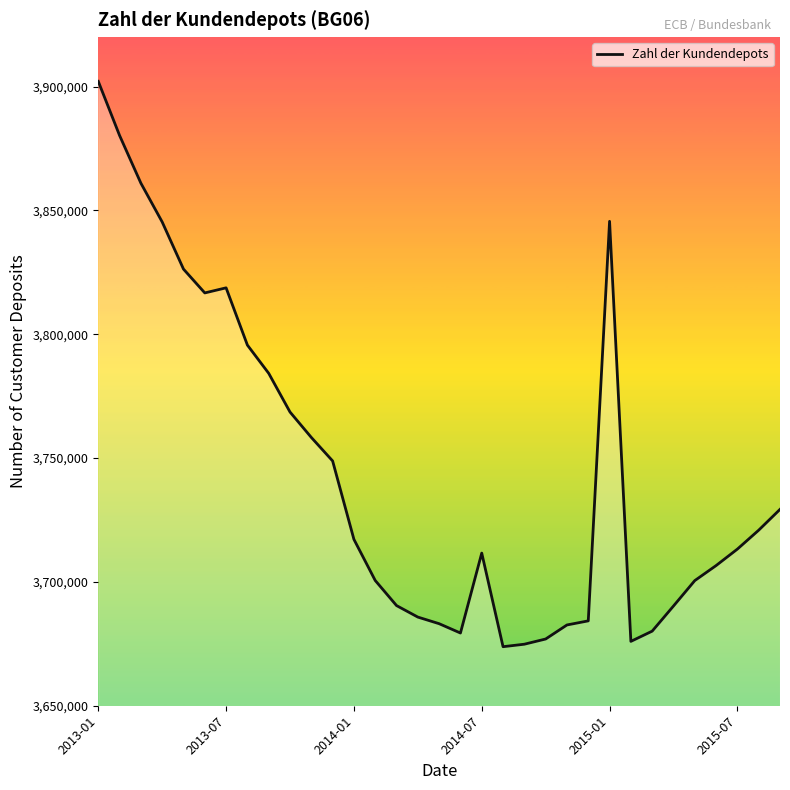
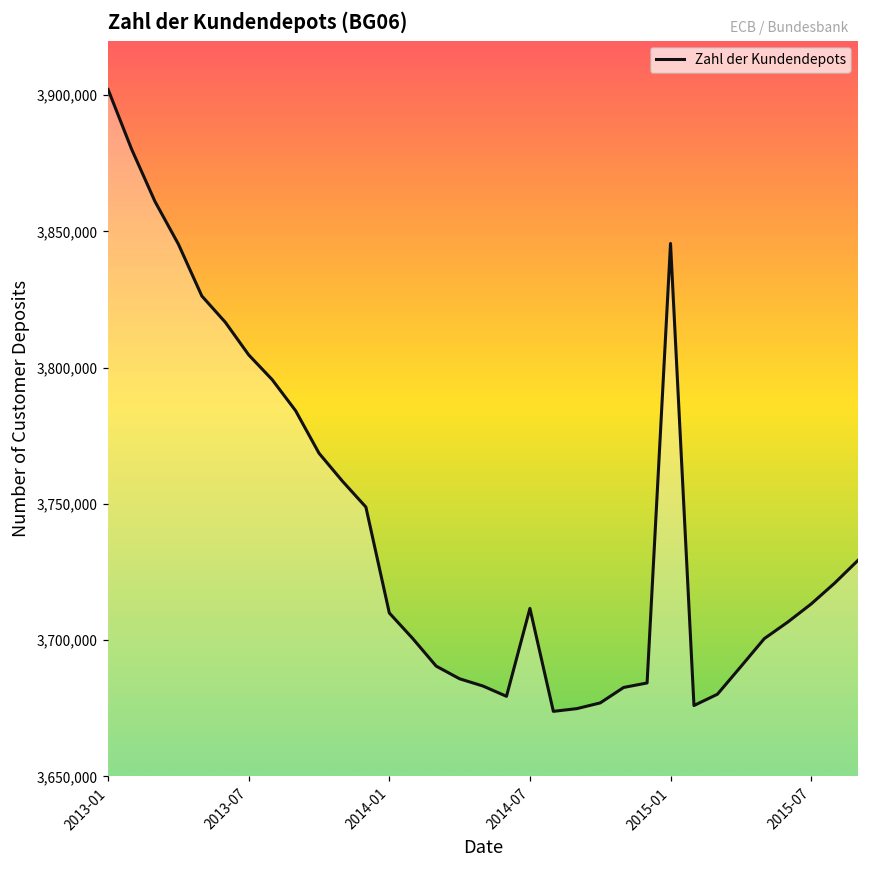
  {
    "2013-01": "3,902,000",
-   "2013-07": "3,819,000",
-   "2014-01": "3,717,000",
+   "2013-07": "3,805,000",
+   "2014-01": "3,710,000",
    "2014-07": "3,712,000",
    "2015-01": "3,846,000",
    "2015-07": "3,713,000"
  }
